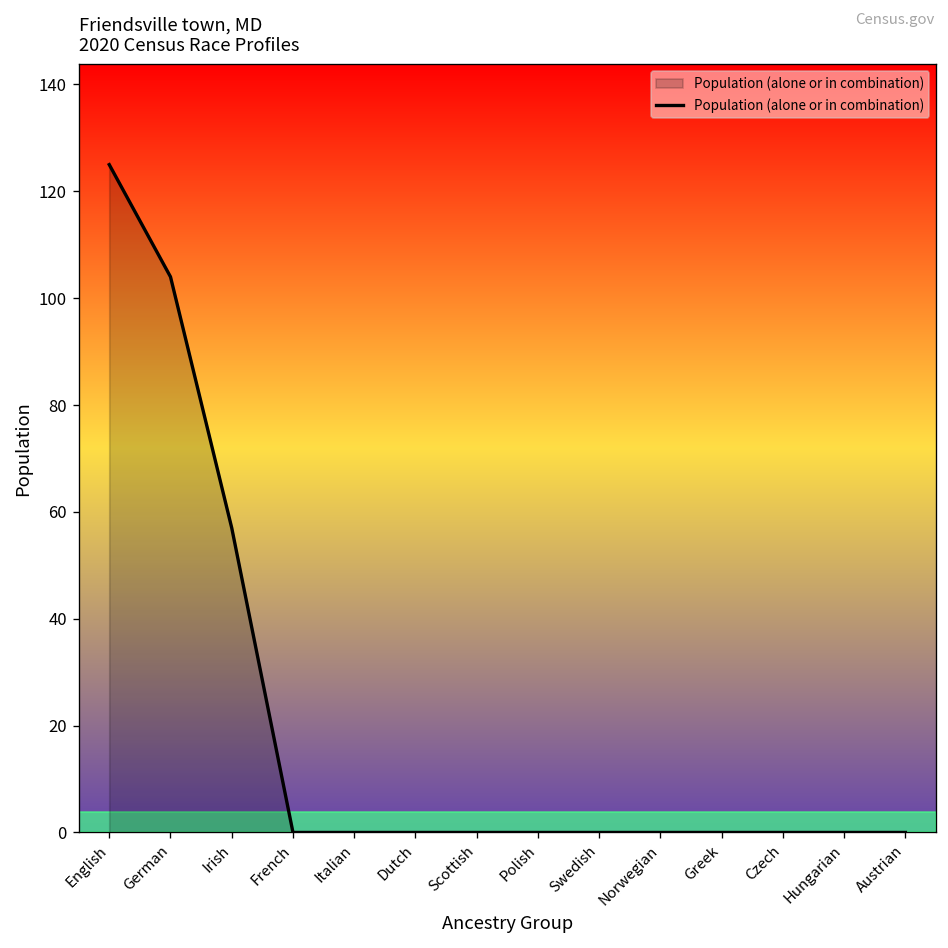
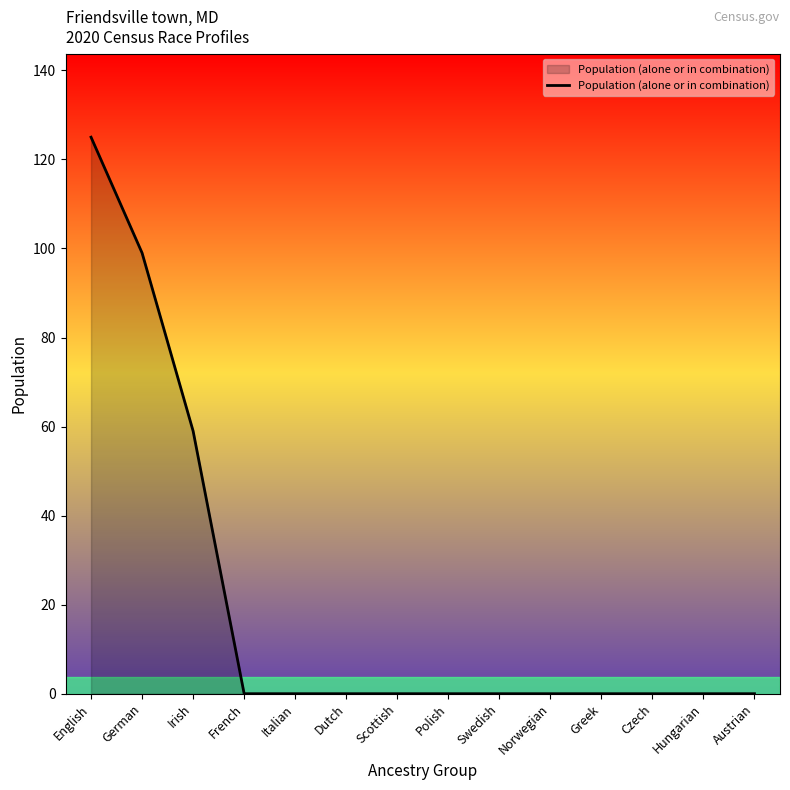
  {
    "English": 125,
-   "German": 104,
-   "Irish": 57
+   "German": 99,
+   "Irish": 59
  }
